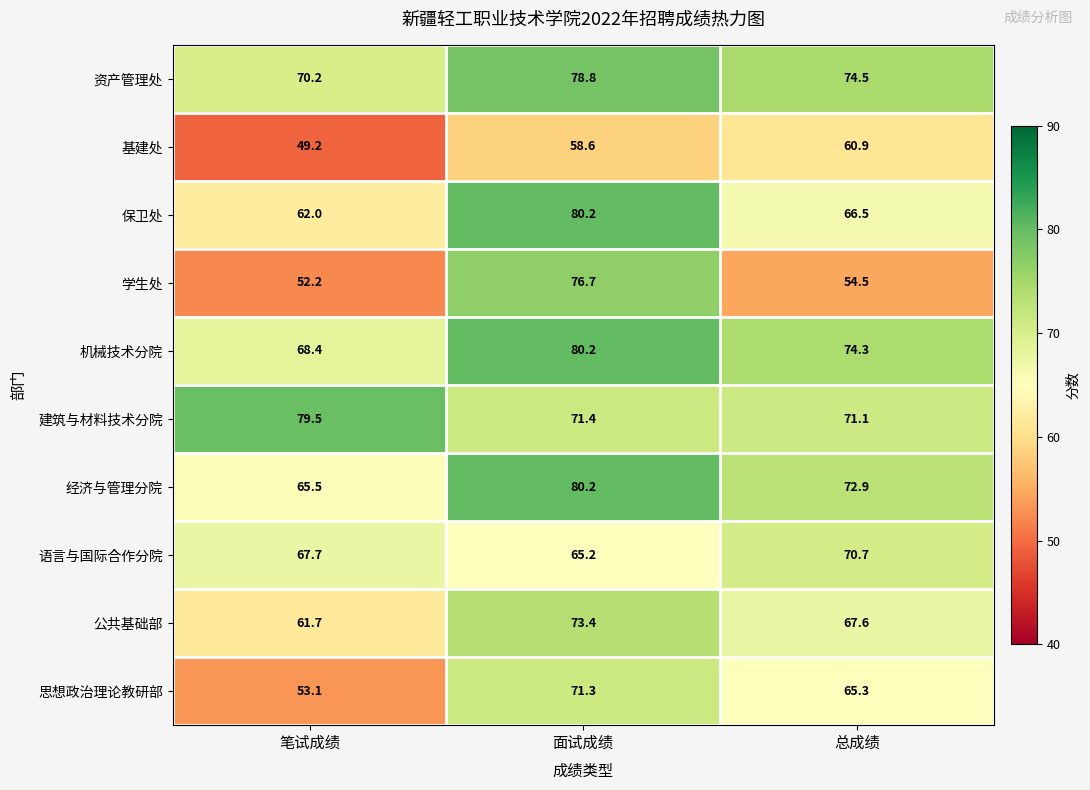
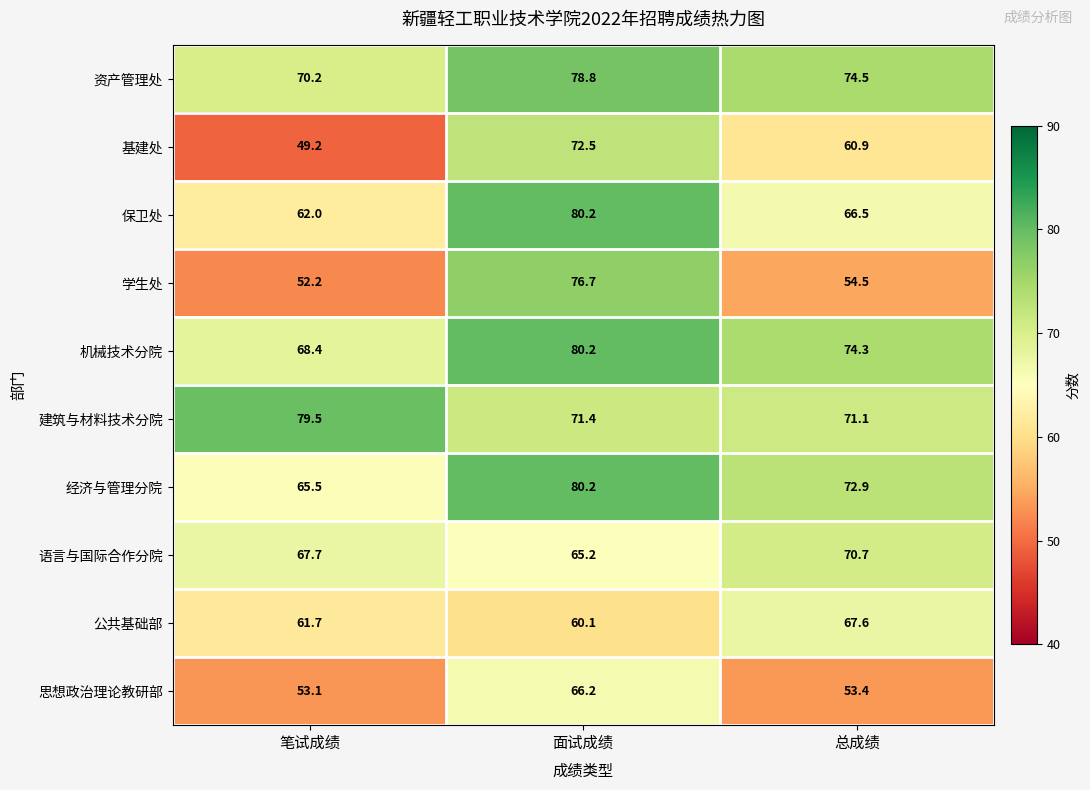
  {
    "资产管理处": {
      "笔试成绩": 70.2,
      "面试成绩": 78.8,
      "总成绩": 74.5
    },
    "基建处": {
      "笔试成绩": 49.2,
-     "面试成绩": 58.6,
+     "面试成绩": 72.5,
      "总成绩": 60.9
    },
    "保卫处": {
      "笔试成绩": 62.0,
      "面试成绩": 80.2,
      "总成绩": 66.5
    },
    "学生处": {
      "笔试成绩": 52.2,
      "面试成绩": 76.7,
      "总成绩": 54.5
    },
    "机械技术分院": {
      "笔试成绩": 68.4,
      "面试成绩": 80.2,
      "总成绩": 74.3
    },
    "建筑与材料技术分院": {
      "笔试成绩": 79.5,
      "面试成绩": 71.4,
      "总成绩": 71.1
    },
    "经济与管理分院": {
      "笔试成绩": 65.5,
      "面试成绩": 80.2,
      "总成绩": 72.9
    },
    "语言与国际合作分院": {
      "笔试成绩": 67.7,
      "面试成绩": 65.2,
      "总成绩": 70.7
    },
    "公共基础部": {
      "笔试成绩": 61.7,
-     "面试成绩": 73.4,
+     "面试成绩": 60.1,
      "总成绩": 67.6
    },
    "思想政治理论教研部": {
      "笔试成绩": 53.1,
-     "面试成绩": 71.3,
-     "总成绩": 65.3
+     "面试成绩": 66.2,
+     "总成绩": 53.4
    }
  }
